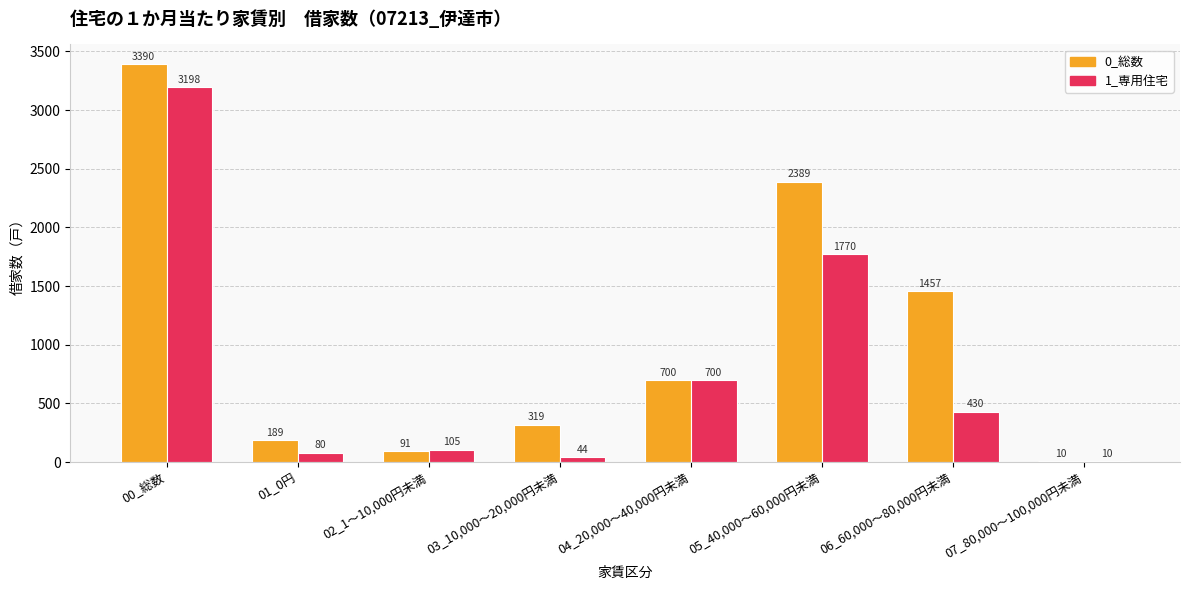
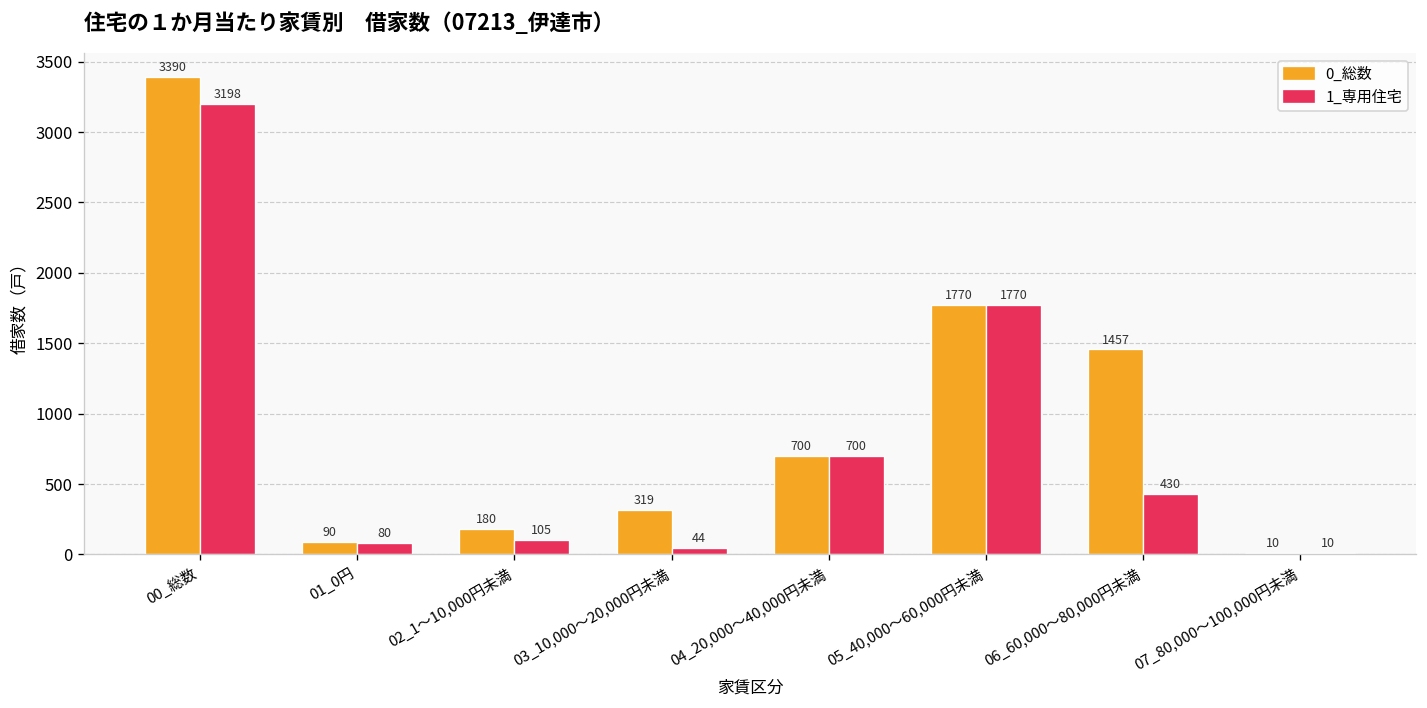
  {
    "0_総数": {
      "00_総数": 3390,
-     "01_0円": 189,
-     "02_1～10,000円未満": 91,
+     "01_0円": 90,
+     "02_1～10,000円未満": 180,
      "03_10,000～20,000円未満": 319,
      "04_20,000～40,000円未満": 700,
-     "05_40,000～60,000円未満": 2389,
+     "05_40,000～60,000円未満": 1770,
      "06_60,000～80,000円未満": 1457,
      "07_80,000～100,000円未満": 10
    },
    "1_専用住宅": {
      "00_総数": 3198,
      "01_0円": 80,
      "02_1～10,000円未満": 105,
      "03_10,000～20,000円未満": 44,
      "04_20,000～40,000円未満": 700,
      "05_40,000～60,000円未満": 1770,
      "06_60,000～80,000円未満": 430,
      "07_80,000～100,000円未満": 10
    }
  }
